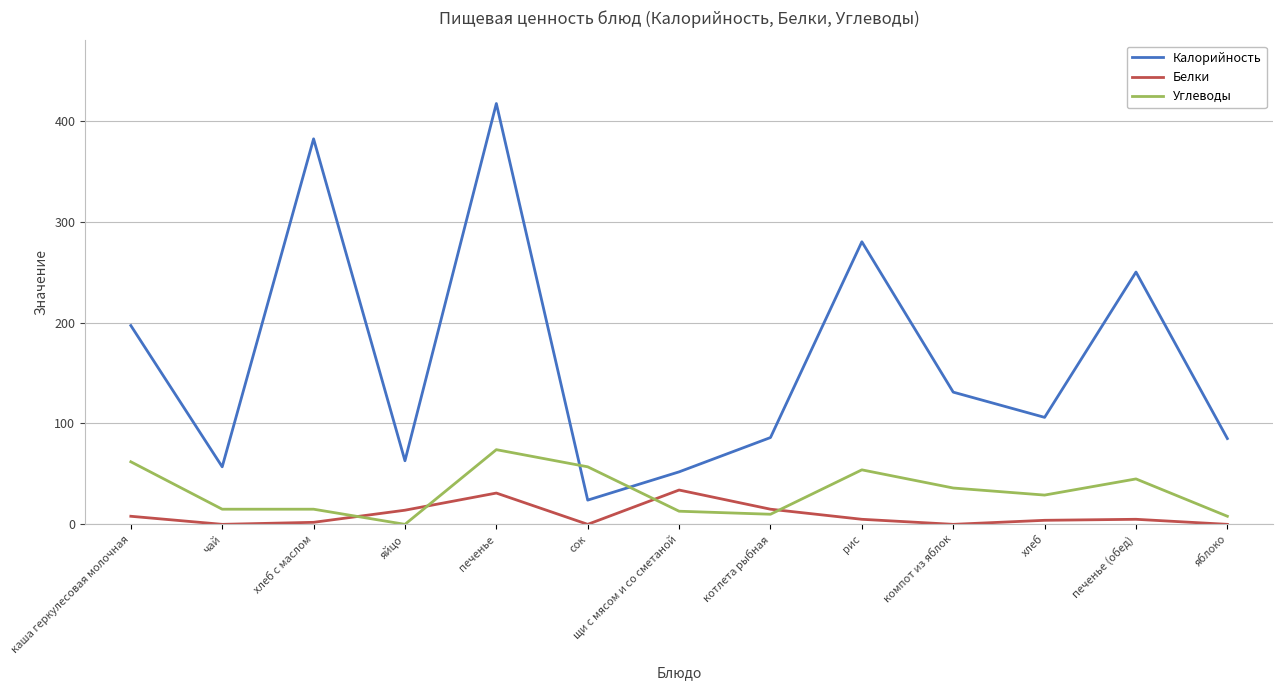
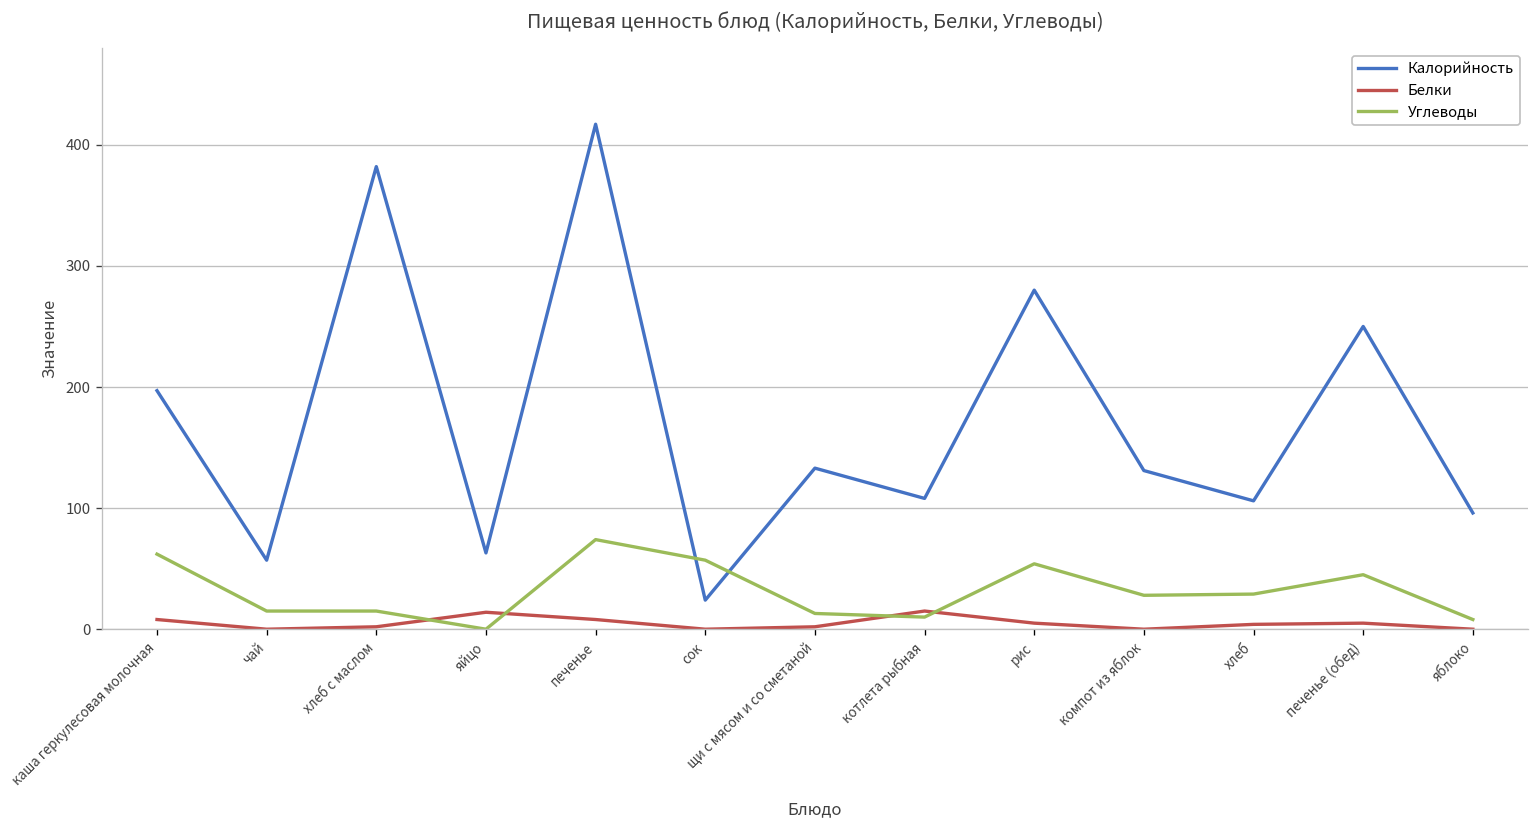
  {
    "Калорийность": {
      "каша геркулесовая молочная": 197,
      "чай": 57,
      "хлеб с маслом": 382,
      "яйцо": 63,
      "печенье": 417,
      "сок": 24,
-     "щи с мясом и со сметаной": 52,
-     "котлета рыбная": 86,
+     "щи с мясом и со сметаной": 133,
+     "котлета рыбная": 108,
      "рис": 280,
      "компот из яблок": 131,
      "хлеб": 106,
      "печенье (обед)": 250,
-     "яблоко": 85
+     "яблоко": 96
    },
    "Белки": {
      "каша геркулесовая молочная": 8,
      "чай": 0,
      "хлеб с маслом": 2,
      "яйцо": 14,
-     "печенье": 31,
+     "печенье": 8,
      "сок": 0,
-     "щи с мясом и со сметаной": 34,
+     "щи с мясом и со сметаной": 2,
      "котлета рыбная": 15,
      "рис": 5,
      "компот из яблок": 0,
      "хлеб": 4,
      "печенье (обед)": 5,
      "яблоко": 0
    },
    "Углеводы": {
      "каша геркулесовая молочная": 62,
      "чай": 15,
      "хлеб с маслом": 15,
      "яйцо": 0,
      "печенье": 74,
      "сок": 57,
      "щи с мясом и со сметаной": 13,
      "котлета рыбная": 10,
      "рис": 54,
-     "компот из яблок": 36,
+     "компот из яблок": 28,
      "хлеб": 29,
      "печенье (обед)": 45,
      "яблоко": 8
    }
  }
